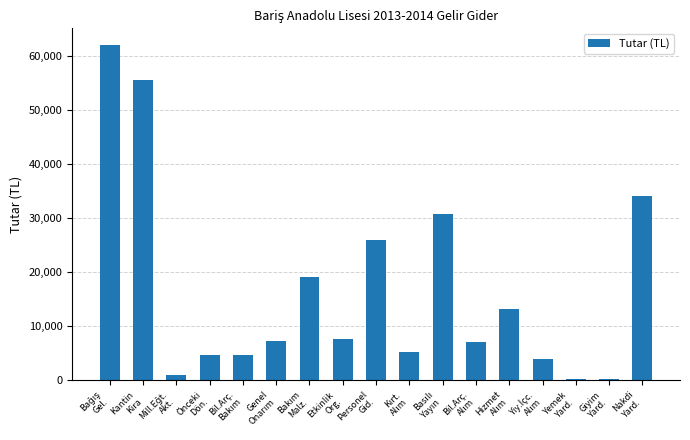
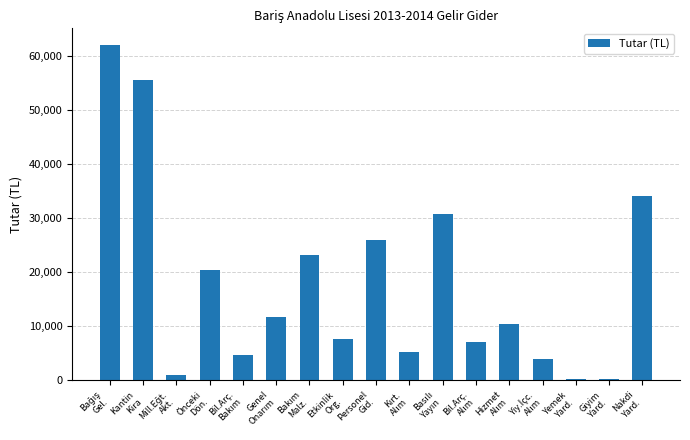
  {
    "Bağış Gel.": "62,000",
    "Kantin Kira": "55,000",
    "Mill.Eğt. Akt.": "1,000",
-   "Önceki Dön.": "5,000",
+   "Önceki Dön.": "20,000",
    "Bil.Arç. Bakım": "5,000",
-   "Genel Onarım": "7,000",
-   "Bakım Malz.": "19,000",
+   "Genel Onarım": "12,000",
+   "Bakım Malz.": "23,000",
    "Etkinlik Org.": "8,000",
    "Personel Gid.": "26,000",
    "Kırt. Alım": "5,000",
    "Basılı Yayın": "31,000",
    "Bil.Arç. Alım": "7,000",
-   "Hizmet Alım": "13,000",
+   "Hizmet Alım": "10,000",
    "Yiy.İçc. Alım": "4,000",
    "Nakdi Yard.": "34,000"
  }
